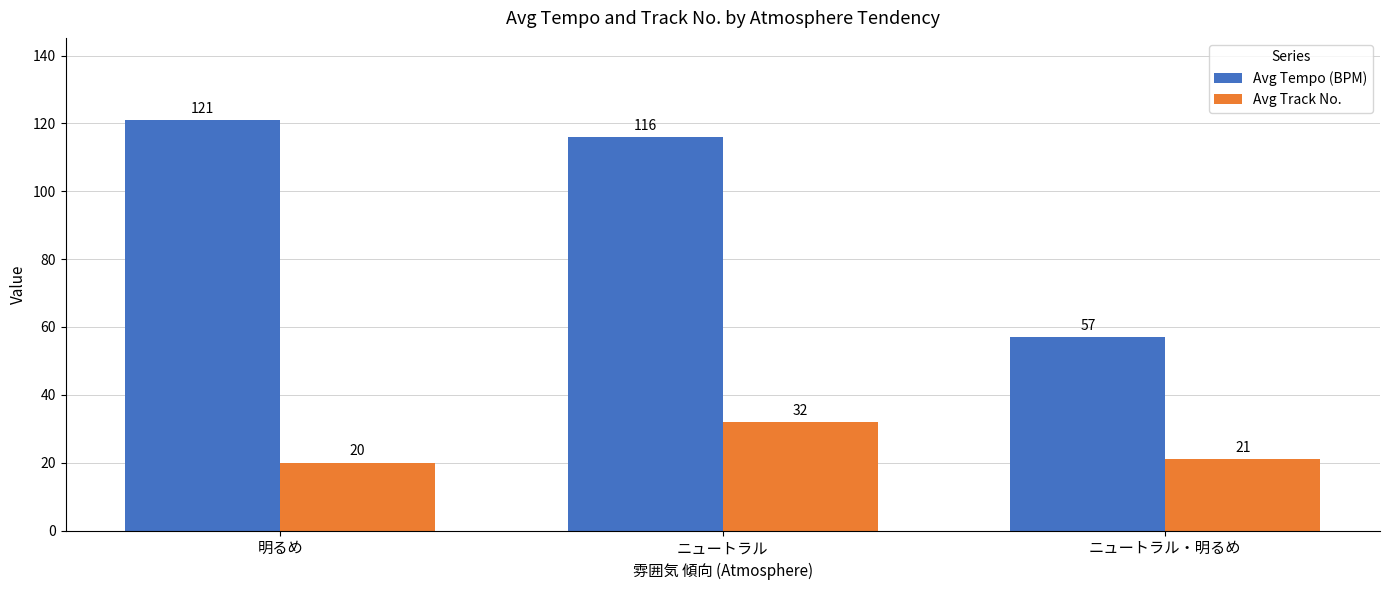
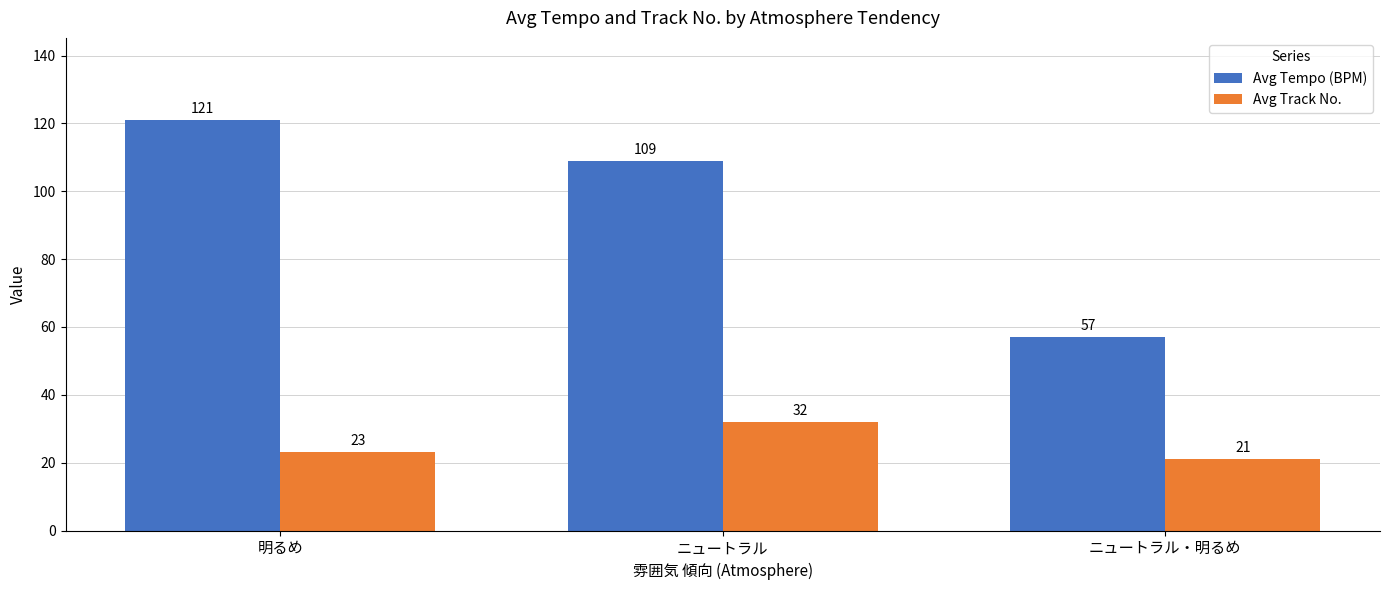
  {
    "Avg Tempo (BPM)": {
      "明るめ": 121,
-     "ニュートラル": 116,
+     "ニュートラル": 109,
      "ニュートラル・明るめ": 57
    },
    "Avg Track No.": {
-     "明るめ": 20,
+     "明るめ": 23,
      "ニュートラル": 32,
      "ニュートラル・明るめ": 21
    }
  }
